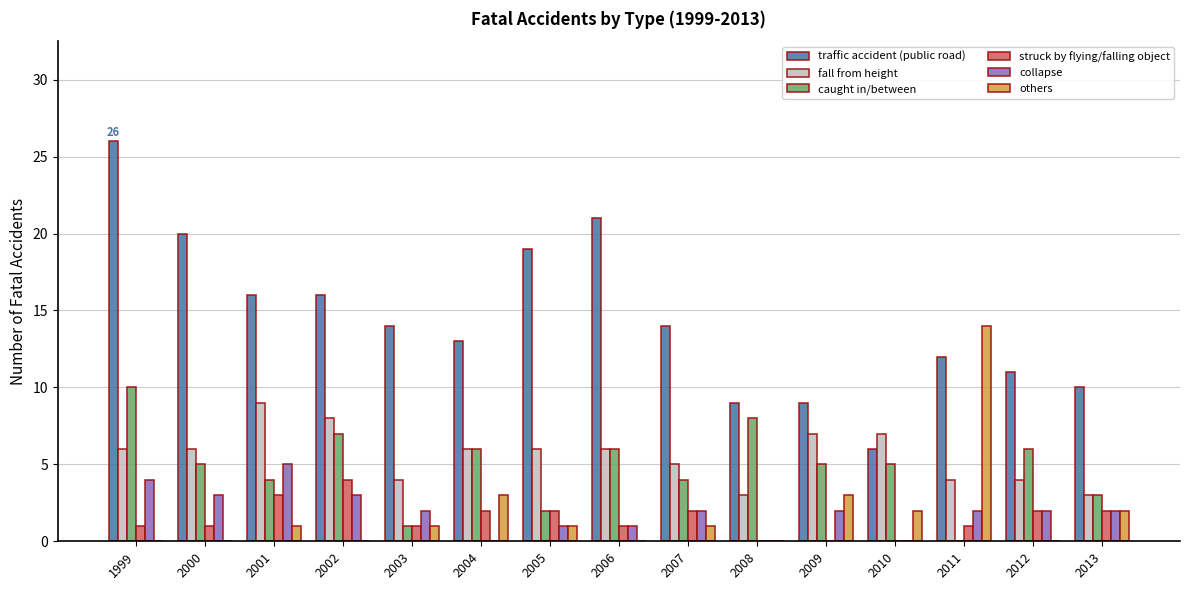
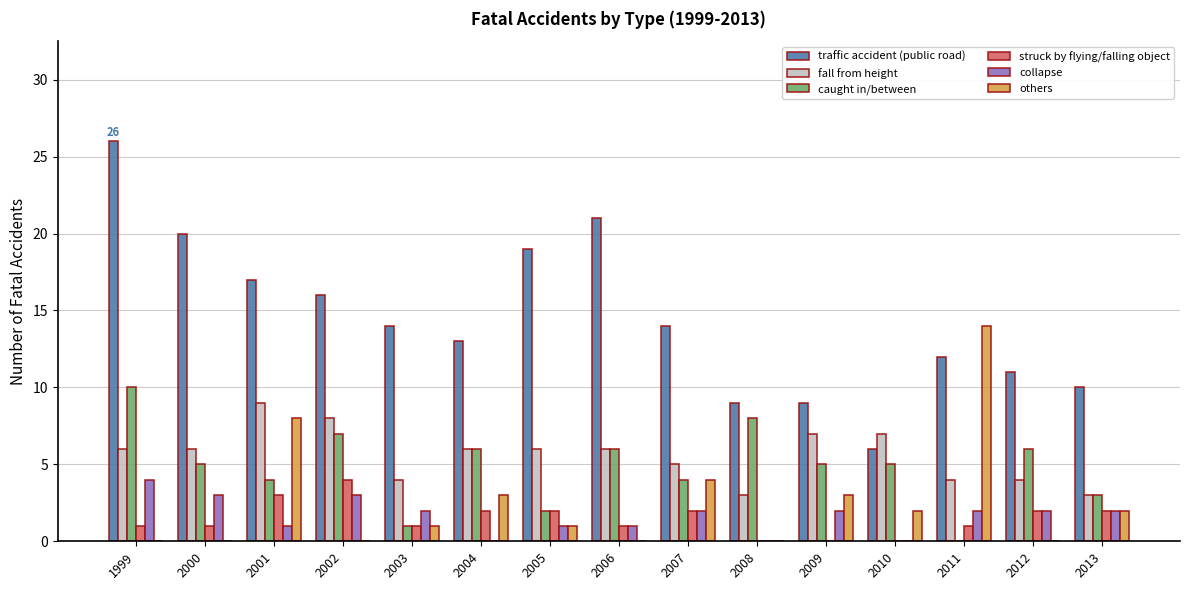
  {
    "traffic accident (public road)": {
      "2000": 20,
-     "2001": 16,
+     "2001": 17,
      "2002": 16,
      "2003": 14,
      "2004": 13,
      "2005": 19,
      "2006": 21,
      "2007": 14,
      "2008": 9,
      "2009": 9,
      "2010": 6,
      "2011": 12,
      "2012": 11,
      "2013": 10
    },
    "fall from height": {
      "1999": 6,
      "2000": 6,
      "2001": 9,
      "2002": 8,
      "2003": 4,
      "2004": 6,
      "2005": 6,
      "2006": 6,
      "2007": 5,
      "2008": 3,
      "2009": 7,
      "2010": 7,
      "2011": 4,
      "2012": 4,
      "2013": 3
    },
    "caught in/between": {
      "1999": 10,
      "2000": 5,
      "2001": 4,
      "2002": 7,
      "2003": 1,
      "2004": 6,
      "2005": 2,
      "2006": 6,
      "2007": 4,
      "2008": 8,
      "2009": 5,
      "2010": 5,
      "2011": 0,
      "2012": 6,
      "2013": 3
    },
    "struck by flying/falling object": {
      "1999": 1,
      "2000": 1,
      "2001": 3,
      "2002": 4,
      "2003": 1,
      "2004": 2,
      "2005": 2,
      "2006": 1,
      "2007": 2,
      "2008": 0,
      "2009": 0,
      "2010": 0,
      "2011": 1,
      "2012": 2,
      "2013": 2
    },
    "collapse": {
      "1999": 4,
      "2000": 3,
-     "2001": 5,
+     "2001": 1,
      "2002": 3,
      "2003": 2,
      "2004": 0,
      "2005": 1,
      "2006": 1,
      "2007": 2,
      "2008": 0,
      "2009": 2,
      "2010": 0,
      "2011": 2,
      "2012": 2,
      "2013": 2
    },
    "others": {
      "1999": 0,
      "2000": 0,
-     "2001": 1,
+     "2001": 8,
      "2002": 0,
      "2003": 1,
      "2004": 3,
      "2005": 1,
      "2006": 0,
-     "2007": 1,
+     "2007": 4,
      "2008": 0,
      "2009": 3,
      "2010": 2,
      "2011": 14,
      "2012": 0,
      "2013": 2
    }
  }
